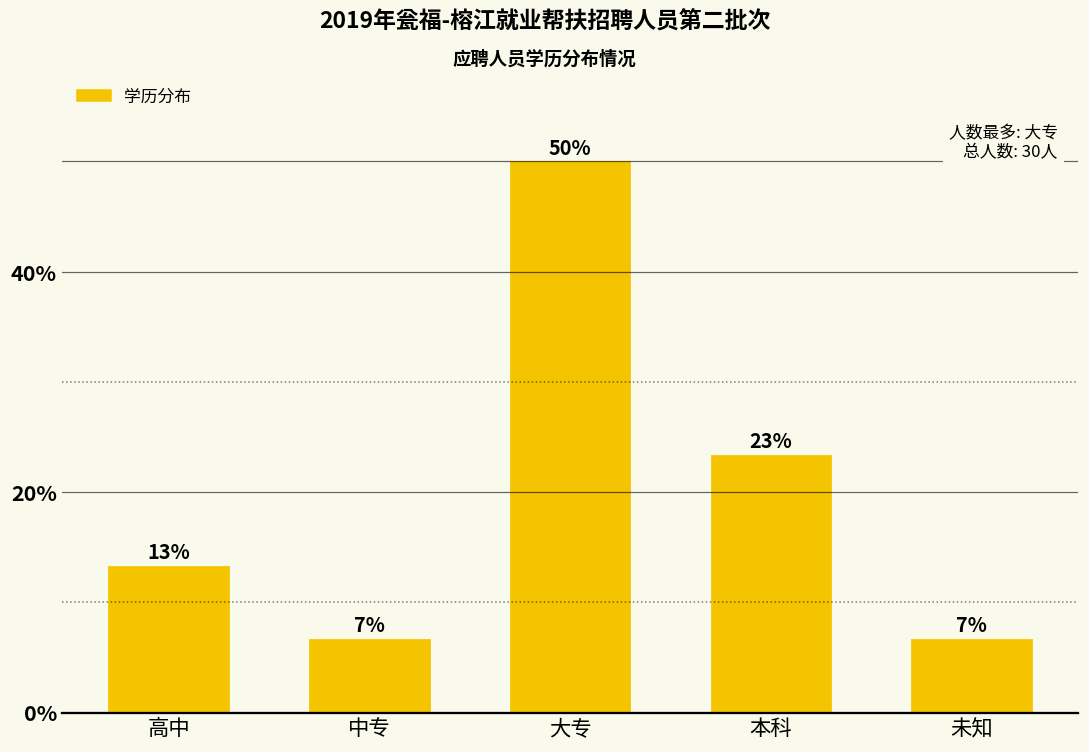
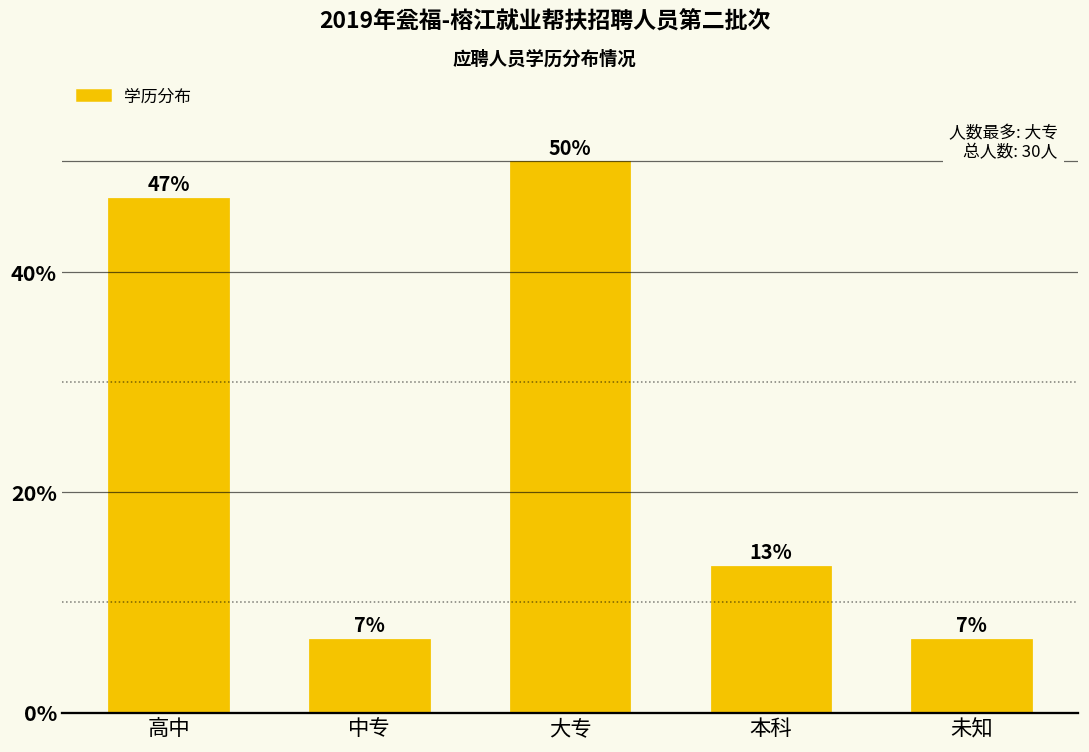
  {
-   "高中": "13%",
+   "高中": "47%",
    "中专": "7%",
    "大专": "50%",
-   "本科": "23%",
+   "本科": "13%",
    "未知": "7%"
  }
